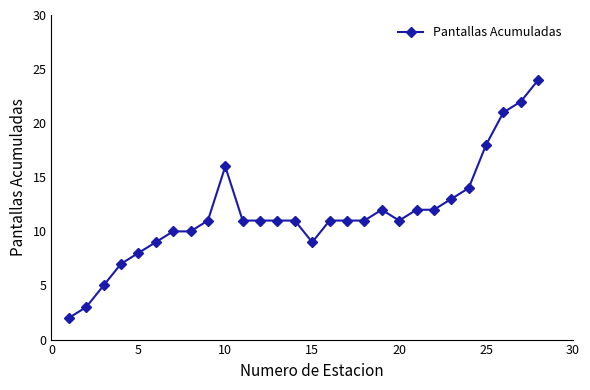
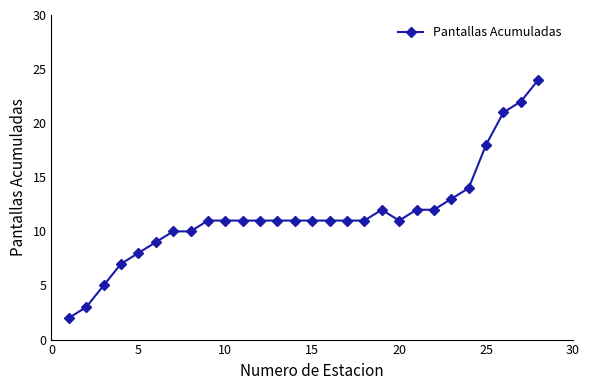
  {
    "5": 8,
-   "10": 16,
-   "15": 9,
+   "10": 11,
+   "15": 11,
    "20": 11,
    "25": 18
  }
